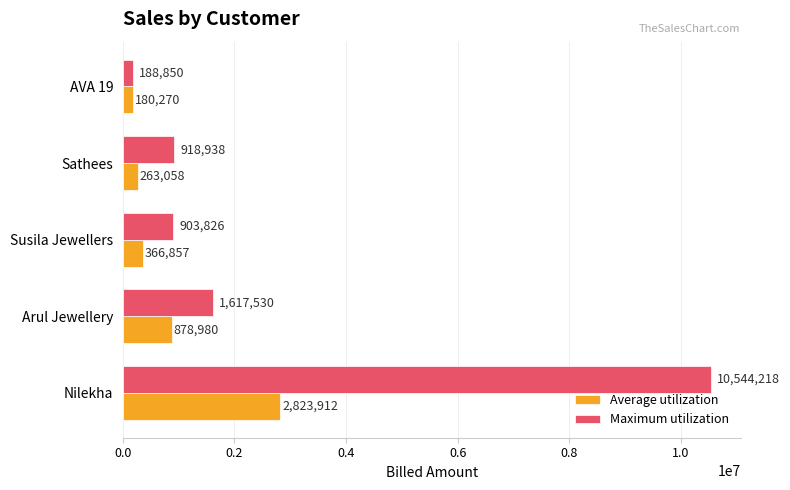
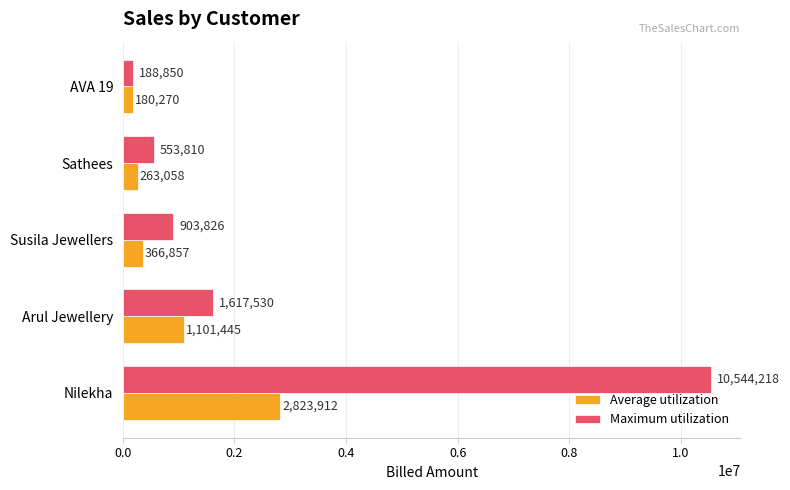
  {
    "Average utilization": {
      "AVA 19": "180,270",
      "Sathees": "263,058",
      "Susila Jewellers": "366,857",
-     "Arul Jewellery": "878,980",
+     "Arul Jewellery": "1,101,445",
      "Nilekha": "2,823,912"
    },
    "Maximum utilization": {
      "AVA 19": "188,850",
-     "Sathees": "918,938",
+     "Sathees": "553,810",
      "Susila Jewellers": "903,826",
      "Arul Jewellery": "1,617,530",
      "Nilekha": "10,544,218"
    }
  }
